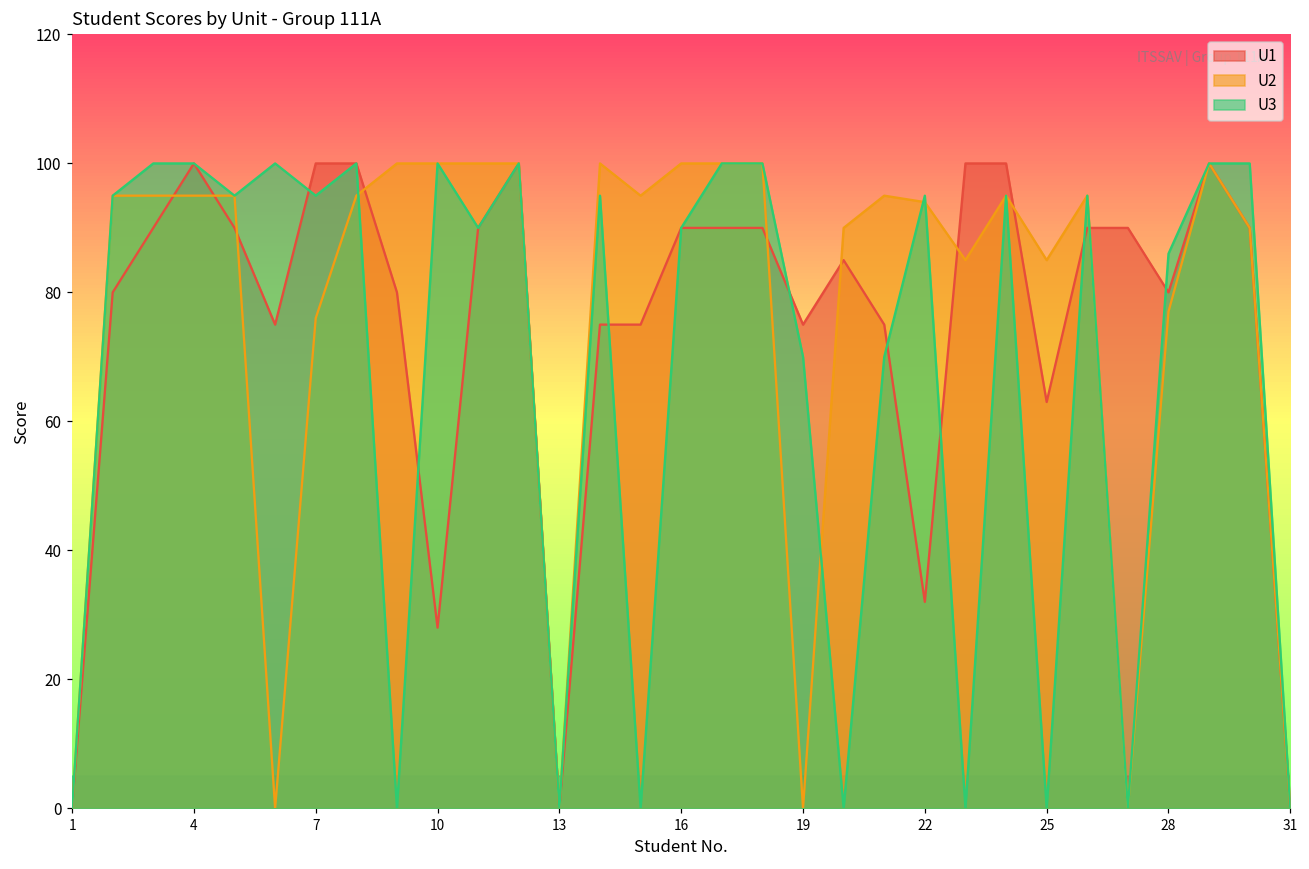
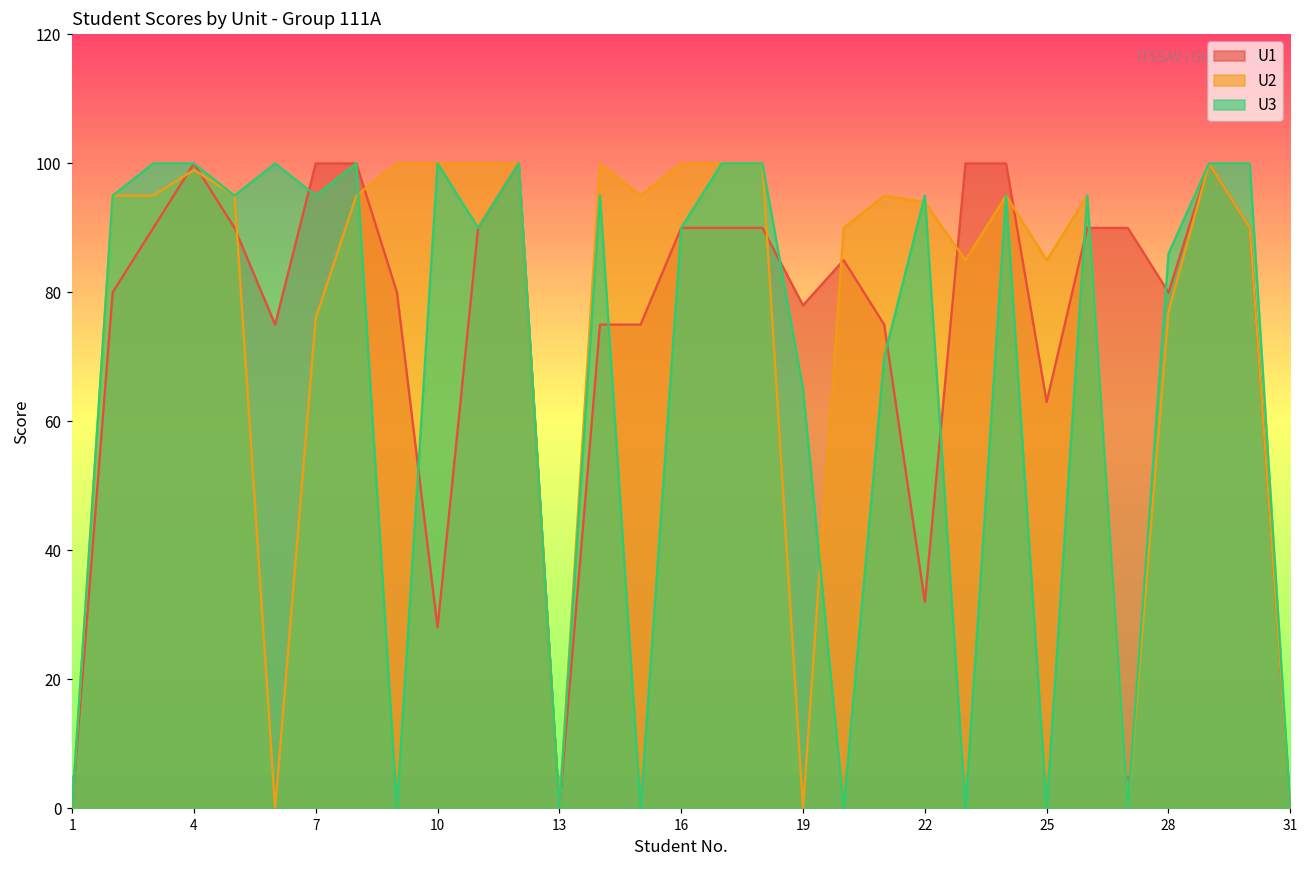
  {
    "U1": {
      "7": 100,
      "10": 28,
-     "19": 75,
+     "19": 78,
      "22": 32,
      "25": 63,
      "28": 80
    },
    "U2": {
-     "4": 95,
+     "4": 99,
      "7": 76,
      "16": 100,
      "22": 94,
      "25": 85,
      "28": 77
    },
    "U3": {
      "7": 95,
-     "19": 70,
+     "19": 65,
      "22": 95,
      "28": 86
    }
  }
